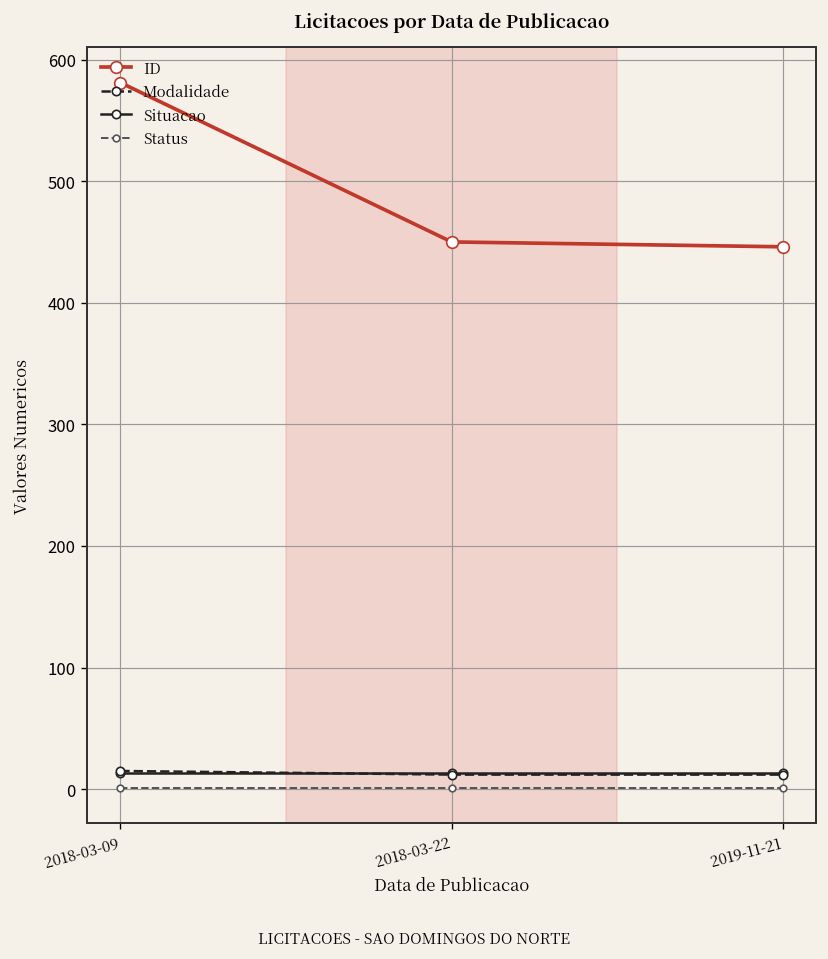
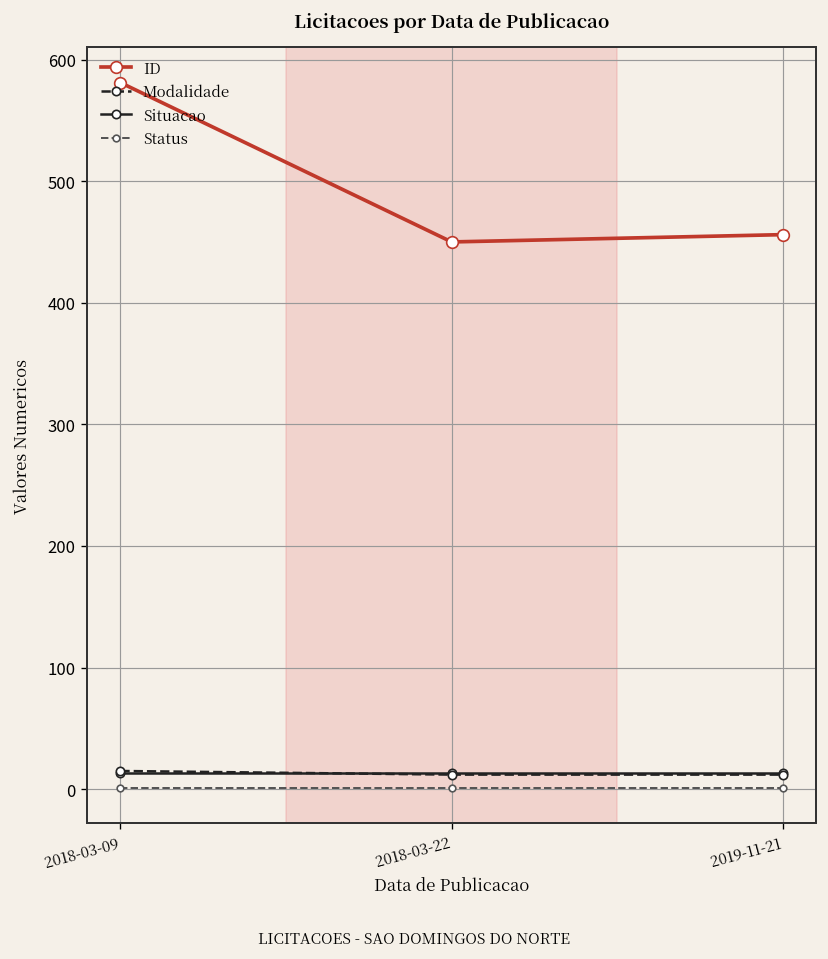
  {
    "ID": {
      "2018-03-09": 581,
      "2018-03-22": 450,
-     "2019-11-21": 446
+     "2019-11-21": 456
    },
    "Status": {
      "2018-03-09": 1,
      "2018-03-22": 1,
      "2019-11-21": 1
    }
  }
